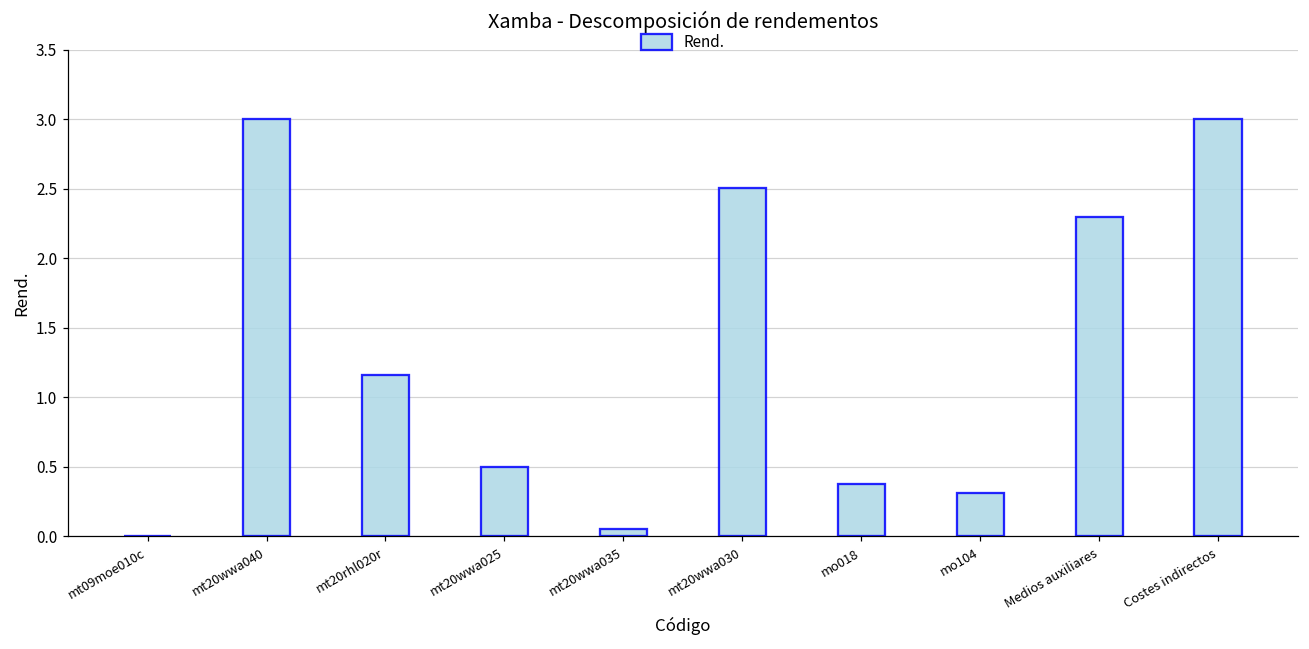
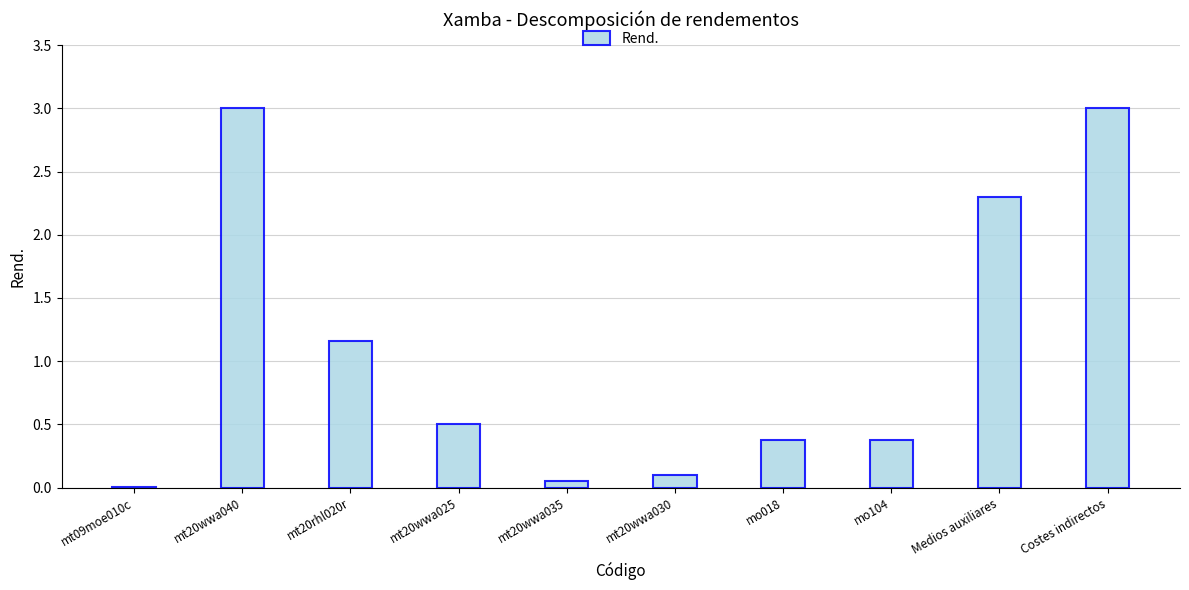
  {
    "mt20wwa040": 3.00,
    "mt20rhl020r": 1.16,
    "mt20wwa025": 0.50,
    "mt20wwa035": 0.05,
-   "mt20wwa030": 2.50,
+   "mt20wwa030": 0.10,
    "mo018": 0.38,
-   "mo104": 0.32,
+   "mo104": 0.38,
    "Medios auxiliares": 2.30,
    "Costes indirectos": 3.00
  }
